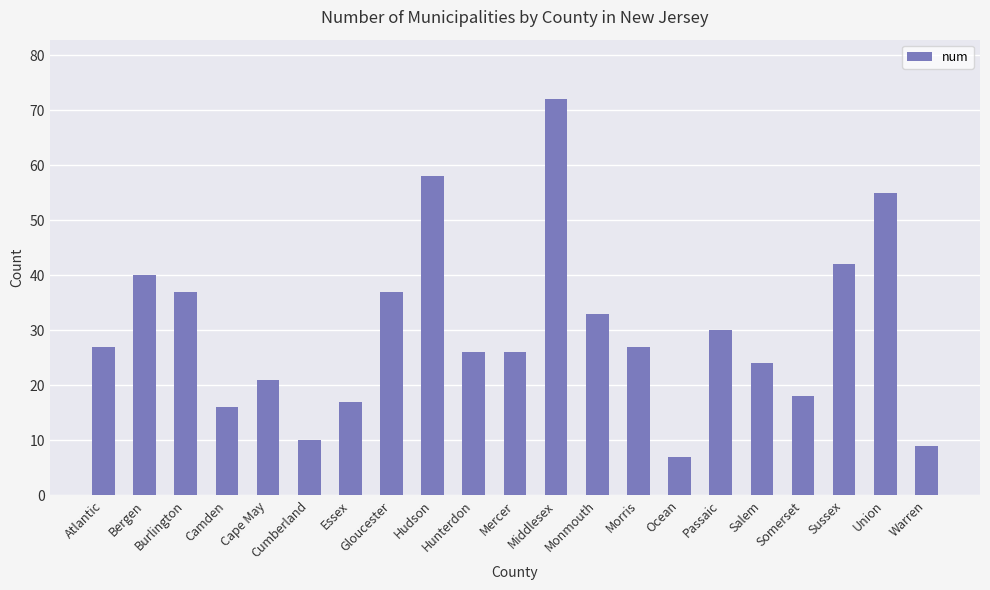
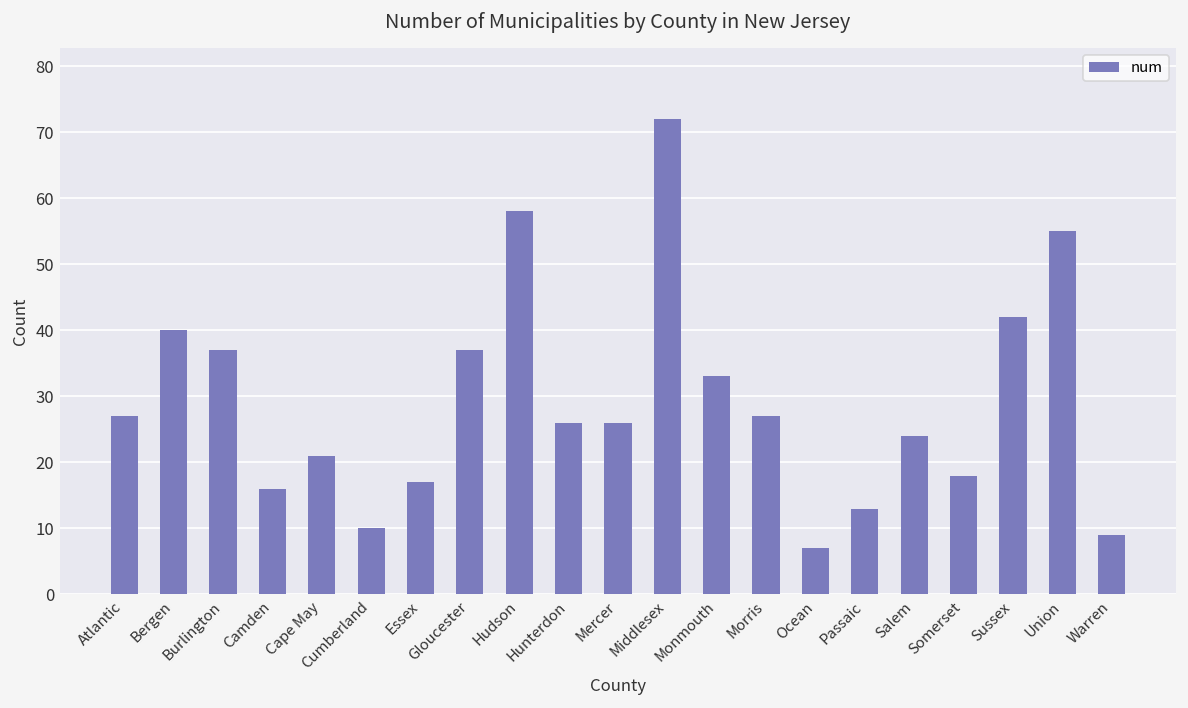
  {
    "Atlantic": 27,
    "Bergen": 40,
    "Burlington": 37,
    "Camden": 16,
    "Cape May": 21,
    "Cumberland": 10,
    "Essex": 17,
    "Gloucester": 37,
    "Hudson": 58,
    "Hunterdon": 26,
    "Mercer": 26,
    "Middlesex": 72,
    "Monmouth": 33,
    "Morris": 27,
    "Ocean": 7,
-   "Passaic": 30,
+   "Passaic": 13,
    "Salem": 24,
    "Somerset": 18,
    "Sussex": 42,
    "Union": 55,
    "Warren": 9
  }
